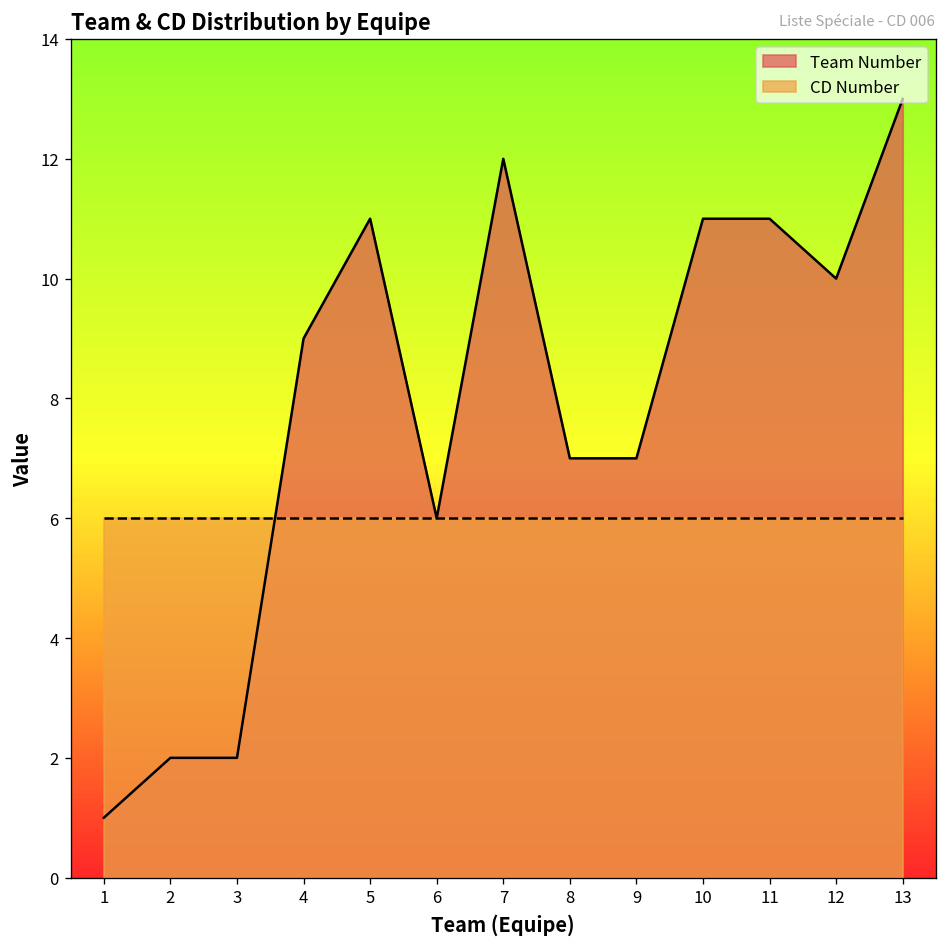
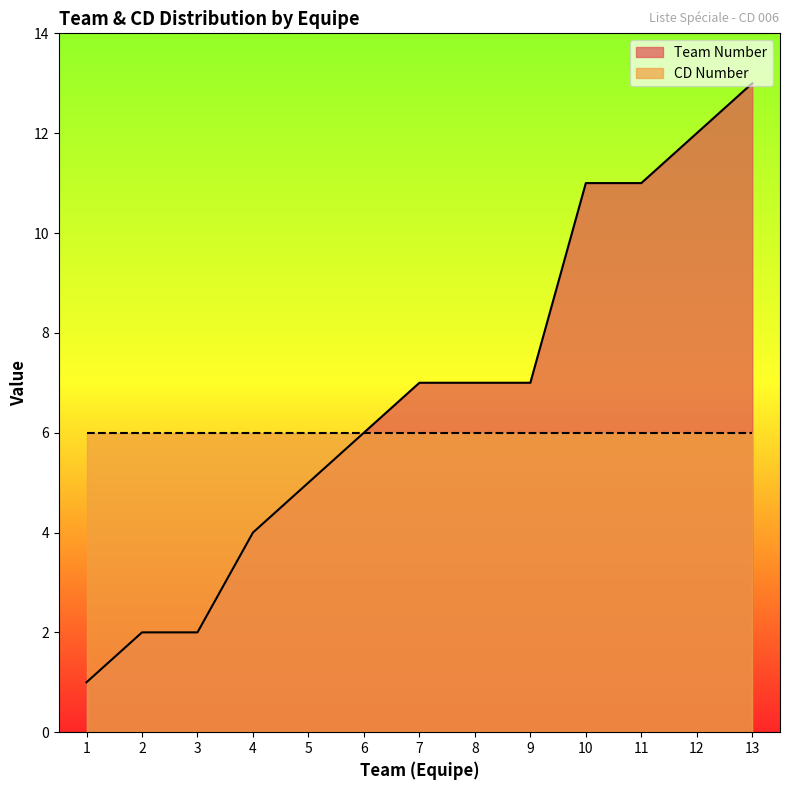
  {
    "Team Number": {
      "1": 1,
      "2": 2,
      "3": 2,
-     "4": 9,
-     "5": 11,
-     "7": 12,
+     "4": 4,
+     "5": 5,
+     "7": 7,
      "8": 7,
      "9": 7,
      "10": 11,
      "11": 11,
-     "12": 10
+     "12": 12
    },
    "CD Number": {
      "1": 6,
      "2": 6,
      "3": 6,
      "4": 6,
      "5": 6,
      "7": 6,
      "8": 6,
      "9": 6,
      "10": 6,
      "11": 6,
      "12": 6,
      "13": 6
    }
  }
